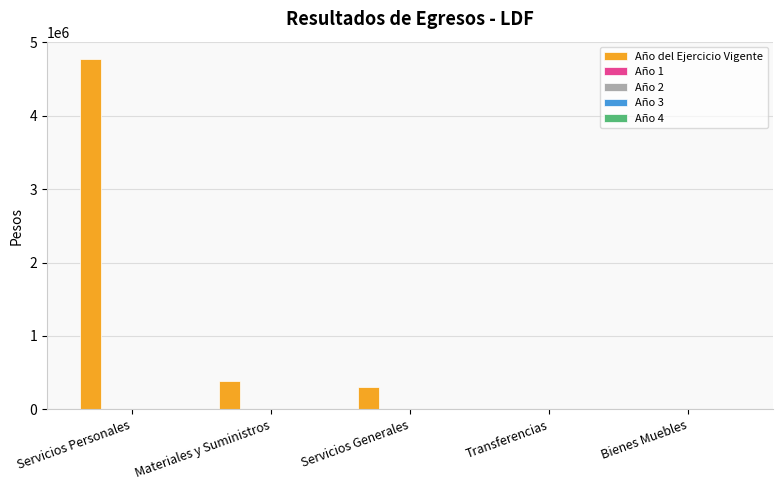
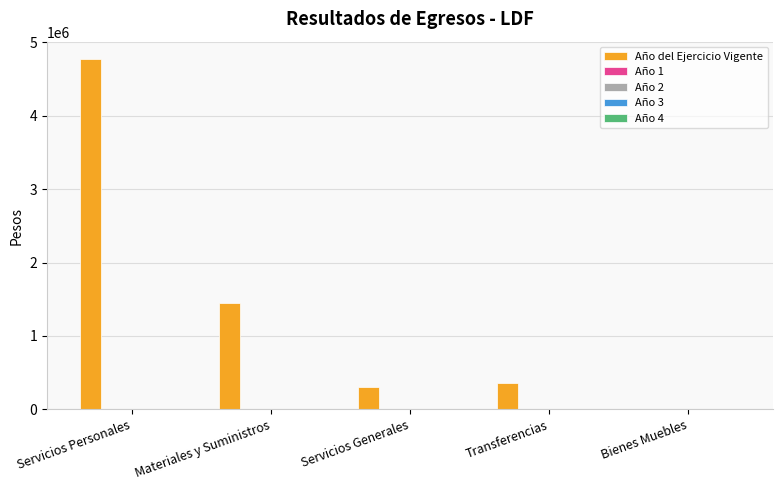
  {
    "Año del Ejercicio Vigente": {
      "Servicios Personales": 4800000,
-     "Materiales y Suministros": 400000,
+     "Materiales y Suministros": 1400000,
      "Servicios Generales": 300000,
-     "Transferencias": 0,
+     "Transferencias": 400000,
      "Bienes Muebles": 0
    },
    "Año 1": {
      "Servicios Personales": 0,
      "Materiales y Suministros": 0,
      "Servicios Generales": 0,
      "Transferencias": 0,
      "Bienes Muebles": 0
    },
    "Año 2": {
      "Servicios Personales": 0,
      "Materiales y Suministros": 0,
      "Servicios Generales": 0,
      "Transferencias": 0,
      "Bienes Muebles": 0
    },
    "Año 3": {
      "Servicios Personales": 0,
      "Materiales y Suministros": 0,
      "Servicios Generales": 0,
      "Transferencias": 0,
      "Bienes Muebles": 0
    },
    "Año 4": {
      "Servicios Personales": 0,
      "Materiales y Suministros": 0,
      "Servicios Generales": 0,
      "Transferencias": 0,
      "Bienes Muebles": 0
    }
  }
